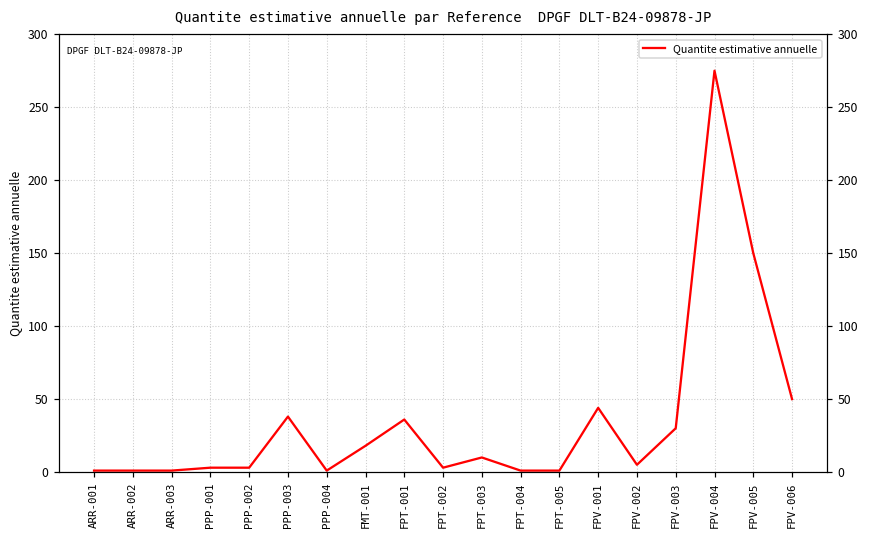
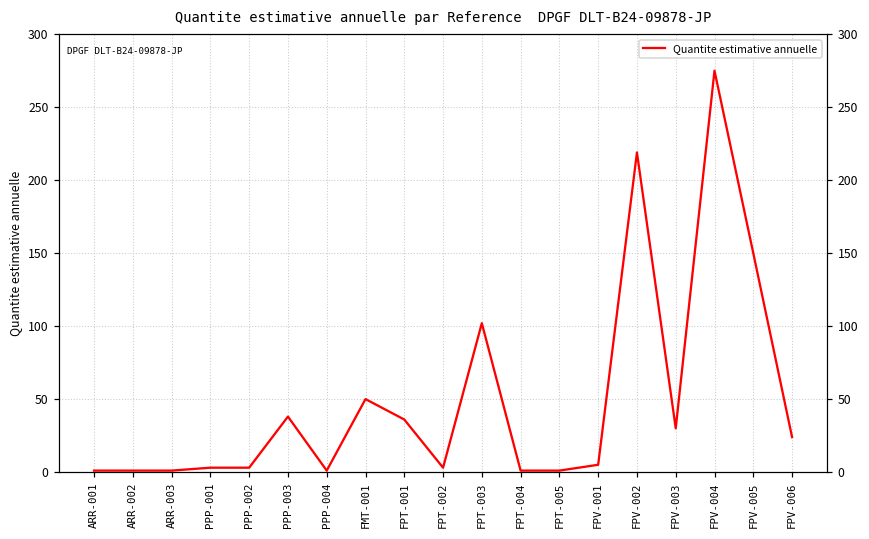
  {
    "ARR-001": 1,
    "ARR-002": 1,
    "ARR-003": 1,
    "PPP-001": 3,
    "PPP-002": 3,
    "PPP-003": 38,
    "PPP-004": 1,
-   "FMT-001": 18,
+   "FMT-001": 50,
    "FPT-001": 36,
    "FPT-002": 3,
-   "FPT-003": 10,
+   "FPT-003": 102,
    "FPT-004": 1,
    "FPT-005": 1,
-   "FPV-001": 44,
-   "FPV-002": 5,
+   "FPV-001": 5,
+   "FPV-002": 219,
    "FPV-003": 30,
    "FPV-004": 275,
    "FPV-005": 150,
-   "FPV-006": 50
+   "FPV-006": 24
  }
